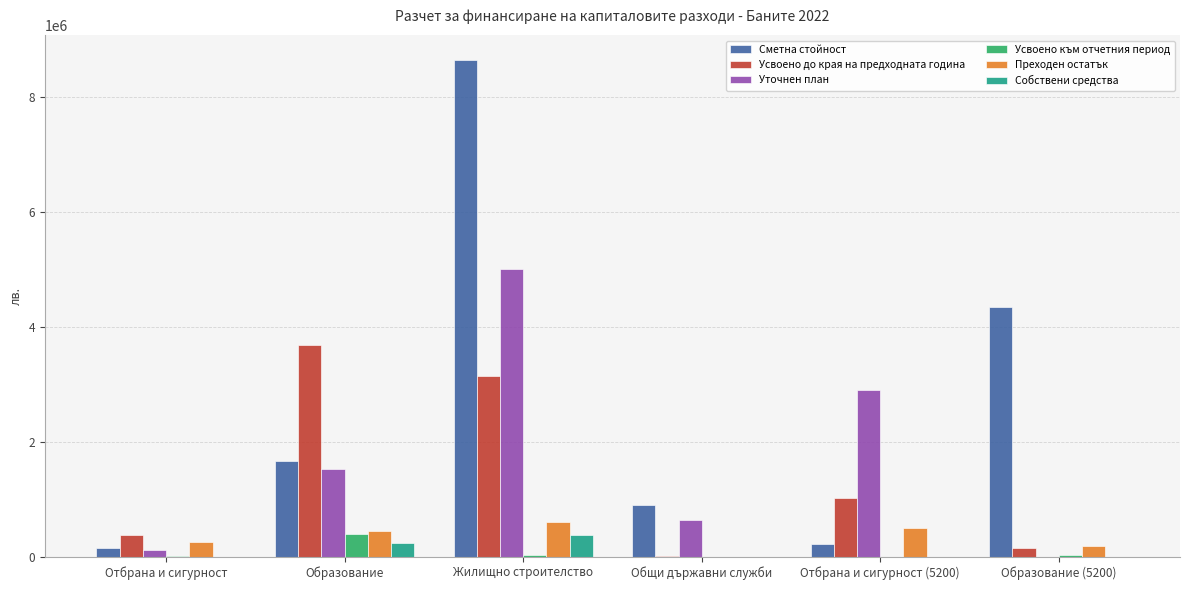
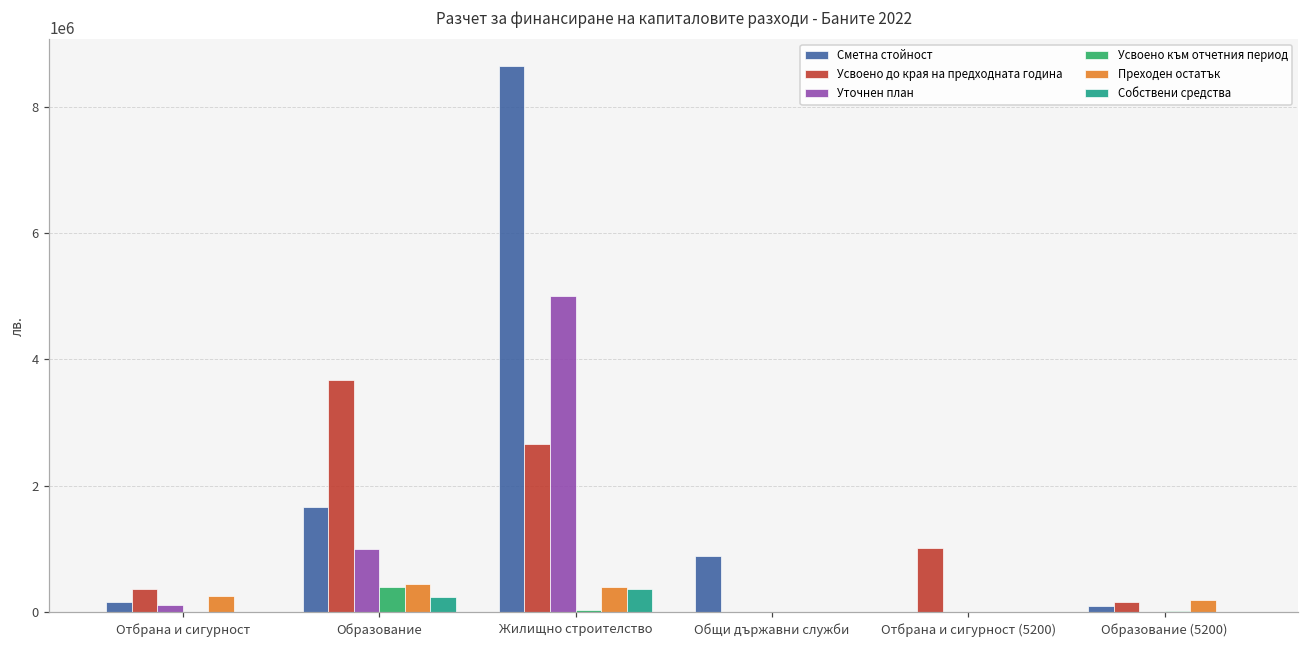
  {
    "Сметна стойност": {
      "Отбрана и сигурност": 200000,
      "Образование": 1700000,
      "Жилищно строителство": 8600000,
      "Общи държавни служби": 900000,
-     "Отбрана и сигурност (5200)": 200000,
-     "Образование (5200)": 4400000
+     "Отбрана и сигурност (5200)": 0,
+     "Образование (5200)": 100000
    },
    "Усвоено до края на предходната година": {
      "Отбрана и сигурност": 400000,
      "Образование": 3700000,
-     "Жилищно строителство": 3100000,
+     "Жилищно строителство": 2700000,
      "Отбрана и сигурност (5200)": 1000000,
      "Образование (5200)": 200000
    },
    "Уточнен план": {
      "Отбрана и сигурност": 100000,
-     "Образование": 1500000,
+     "Образование": 1000000,
      "Жилищно строителство": 5000000,
-     "Общи държавни служби": 600000,
-     "Отбрана и сигурност (5200)": 2900000,
+     "Общи държавни служби": 0,
+     "Отбрана и сигурност (5200)": 0,
      "Образование (5200)": 0
    },
    "Преходен остатък": {
      "Отбрана и сигурност": 300000,
      "Образование": 400000,
-     "Жилищно строителство": 600000,
+     "Жилищно строителство": 400000,
      "Общи държавни служби": 0,
-     "Отбрана и сигурност (5200)": 500000,
+     "Отбрана и сигурност (5200)": 0,
      "Образование (5200)": 200000
    }
  }
